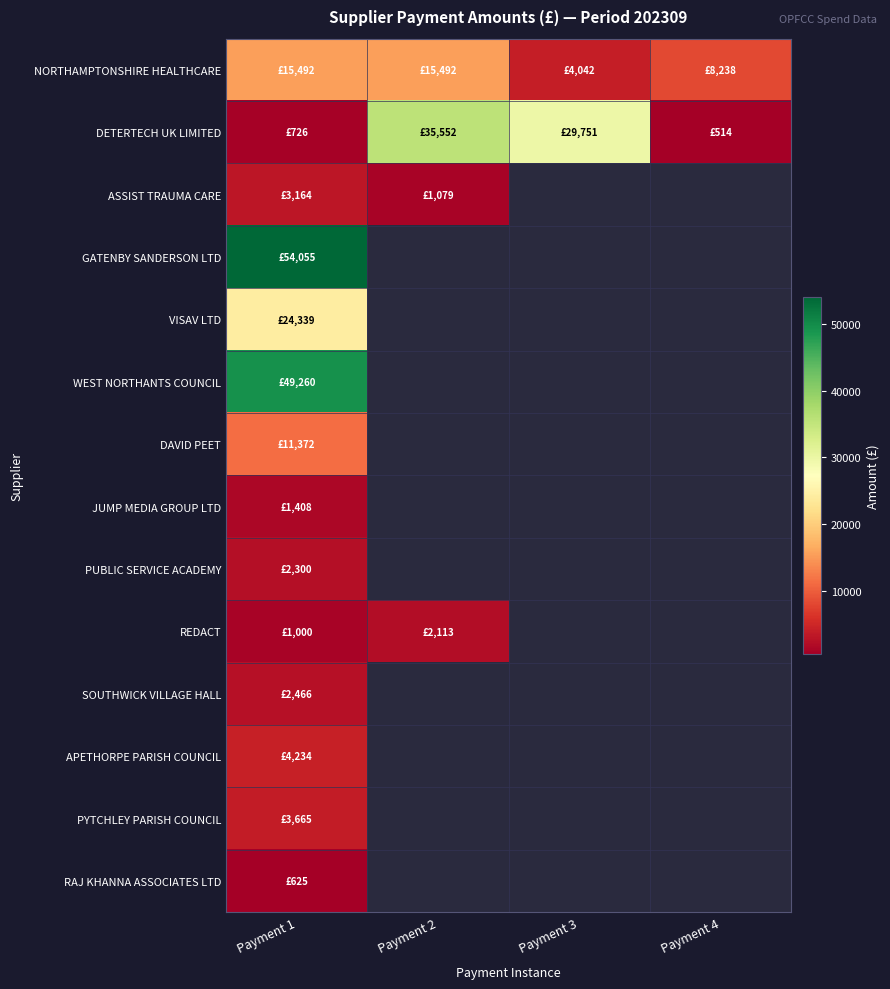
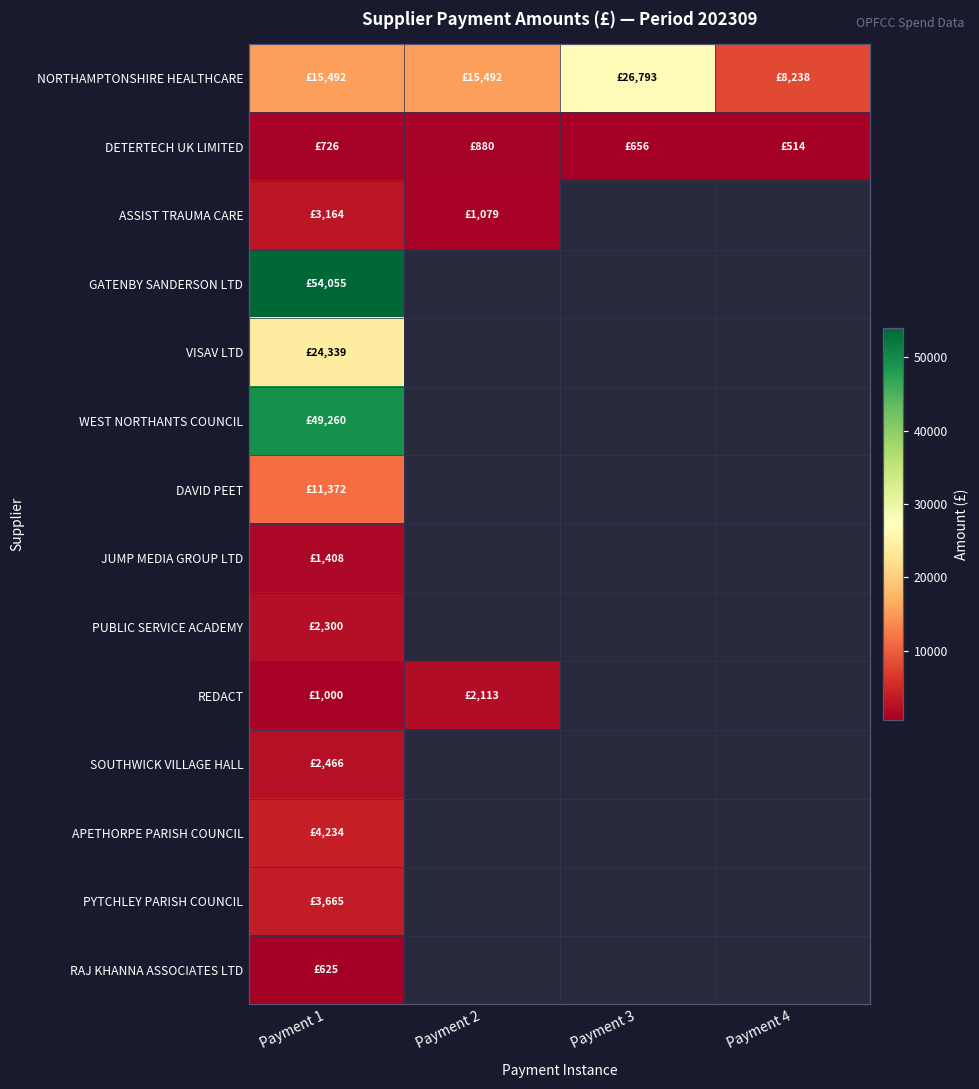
  {
    "NORTHAMPTONSHIRE HEALTHCARE": {
      "Payment 1": "£15,492",
      "Payment 2": "£15,492",
-     "Payment 3": "£4,042",
+     "Payment 3": "£26,793",
      "Payment 4": "£8,238"
    },
    "DETERTECH UK LIMITED": {
      "Payment 1": "£726",
-     "Payment 2": "£35,552",
-     "Payment 3": "£29,751",
+     "Payment 2": "£880",
+     "Payment 3": "£656",
      "Payment 4": "£514"
    },
    "ASSIST TRAUMA CARE": {
      "Payment 1": "£3,164",
      "Payment 2": "£1,079"
    },
    "GATENBY SANDERSON LTD": {
      "Payment 1": "£54,055"
    },
    "VISAV LTD": {
      "Payment 1": "£24,339"
    },
    "WEST NORTHANTS COUNCIL": {
      "Payment 1": "£49,260"
    },
    "DAVID PEET": {
      "Payment 1": "£11,372"
    },
    "JUMP MEDIA GROUP LTD": {
      "Payment 1": "£1,408"
    },
    "PUBLIC SERVICE ACADEMY": {
      "Payment 1": "£2,300"
    },
    "REDACT": {
      "Payment 1": "£1,000",
      "Payment 2": "£2,113"
    },
    "SOUTHWICK VILLAGE HALL": {
      "Payment 1": "£2,466"
    },
    "APETHORPE PARISH COUNCIL": {
      "Payment 1": "£4,234"
    },
    "PYTCHLEY PARISH COUNCIL": {
      "Payment 1": "£3,665"
    },
    "RAJ KHANNA ASSOCIATES LTD": {
      "Payment 1": "£625"
    }
  }
